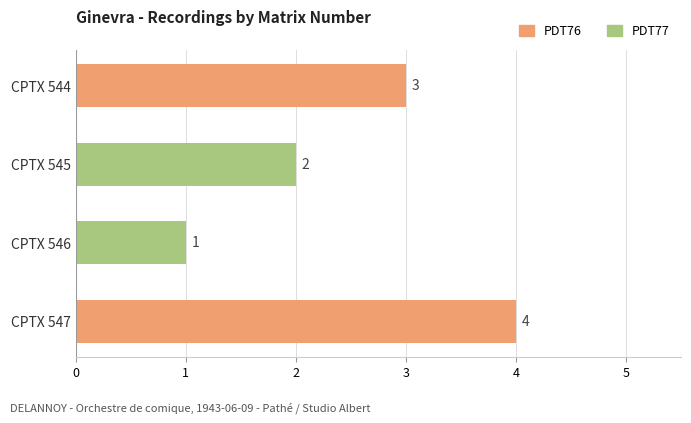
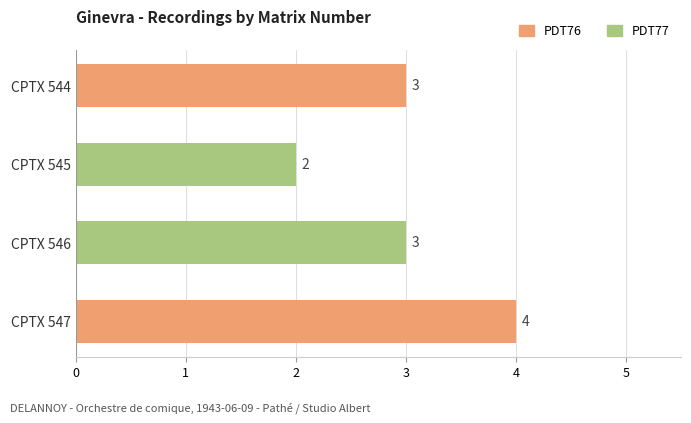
  {
    "CPTX 544": 3,
    "CPTX 545": 2,
-   "CPTX 546": 1,
+   "CPTX 546": 3,
    "CPTX 547": 4
  }
